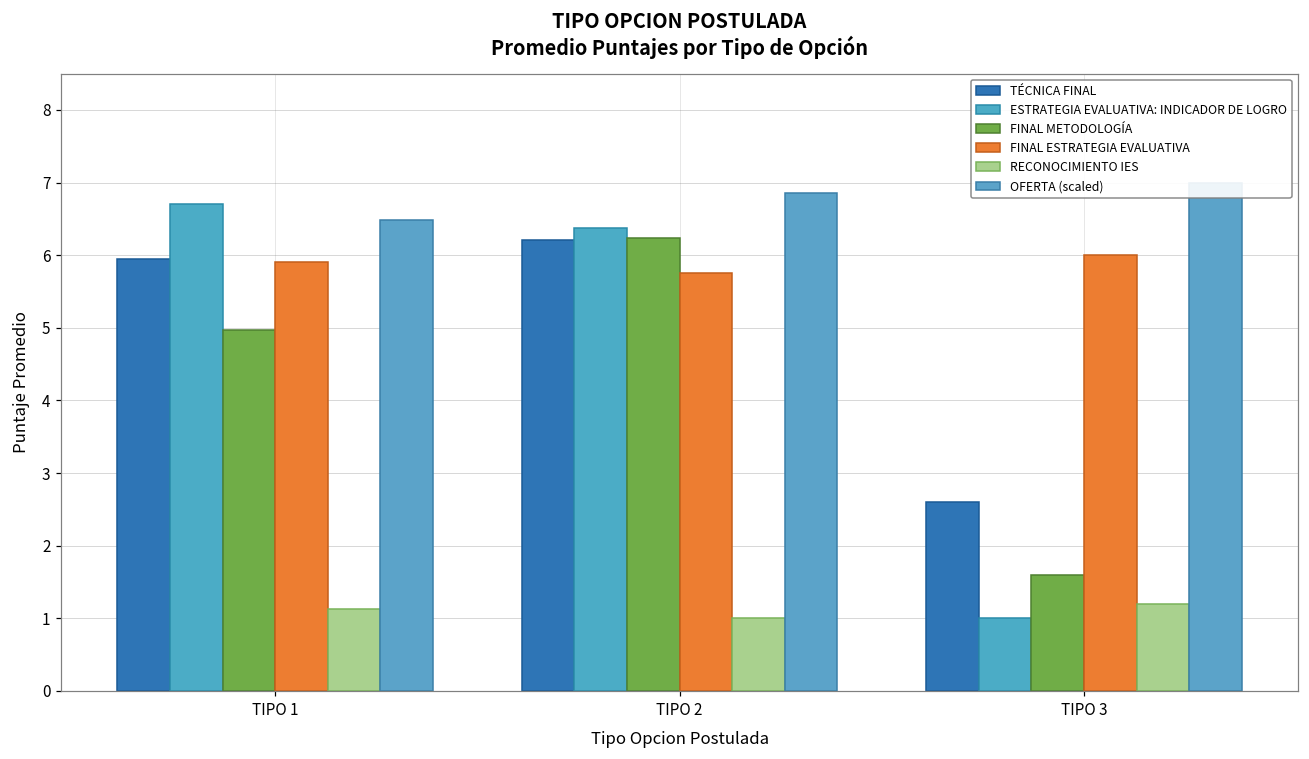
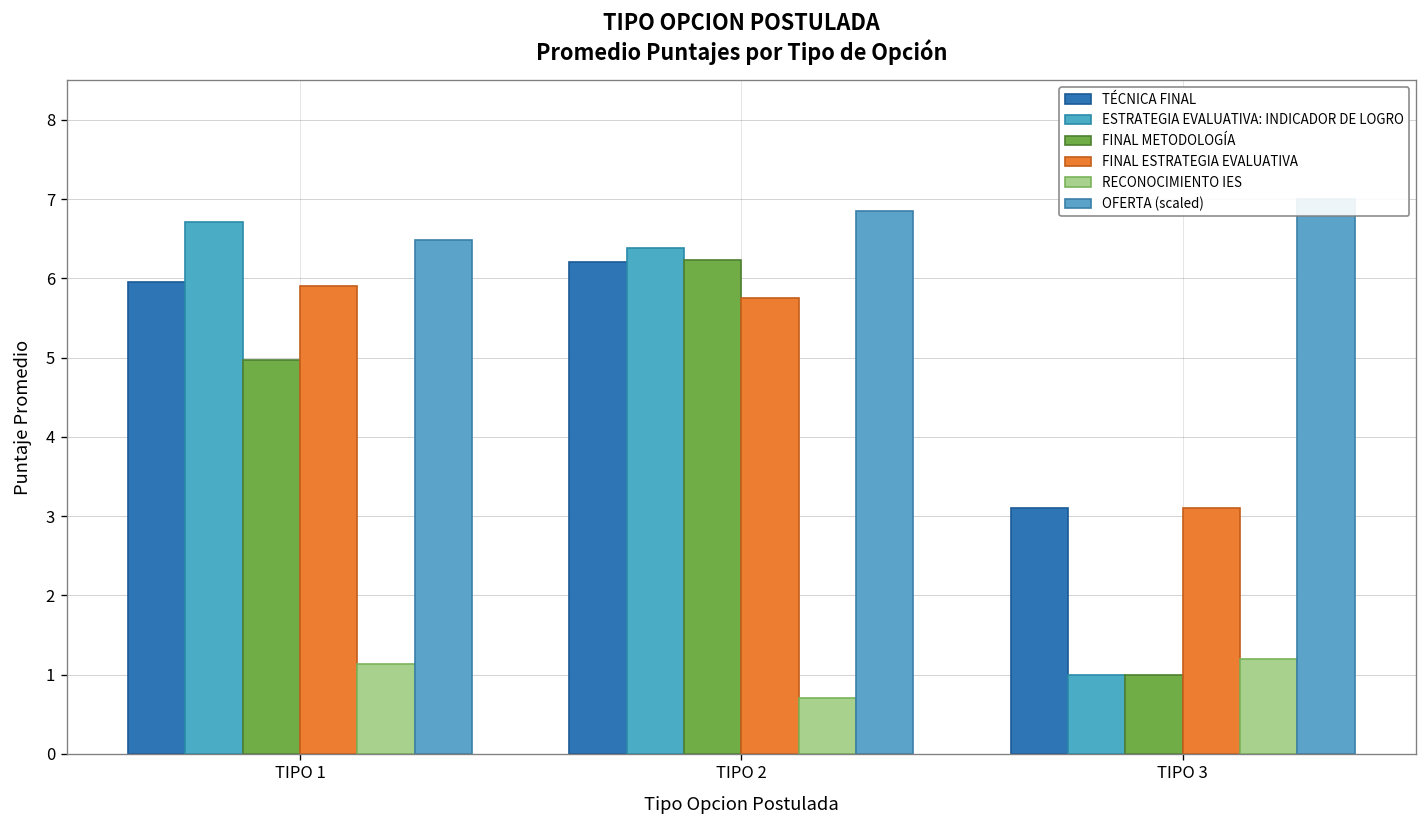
  {
    "TÉCNICA FINAL": {
      "TIPO 1": 6.0,
      "TIPO 2": 6.2,
-     "TIPO 3": 2.6
+     "TIPO 3": 3.1
    },
    "FINAL METODOLOGÍA": {
      "TIPO 1": 5.0,
      "TIPO 2": 6.2,
-     "TIPO 3": 1.6
+     "TIPO 3": 1.0
    },
    "FINAL ESTRATEGIA EVALUATIVA": {
      "TIPO 1": 5.9,
      "TIPO 2": 5.8,
-     "TIPO 3": 6.0
+     "TIPO 3": 3.1
    },
    "RECONOCIMIENTO IES": {
      "TIPO 1": 1.1,
-     "TIPO 2": 1.0,
+     "TIPO 2": 0.7,
      "TIPO 3": 1.2
    }
  }
